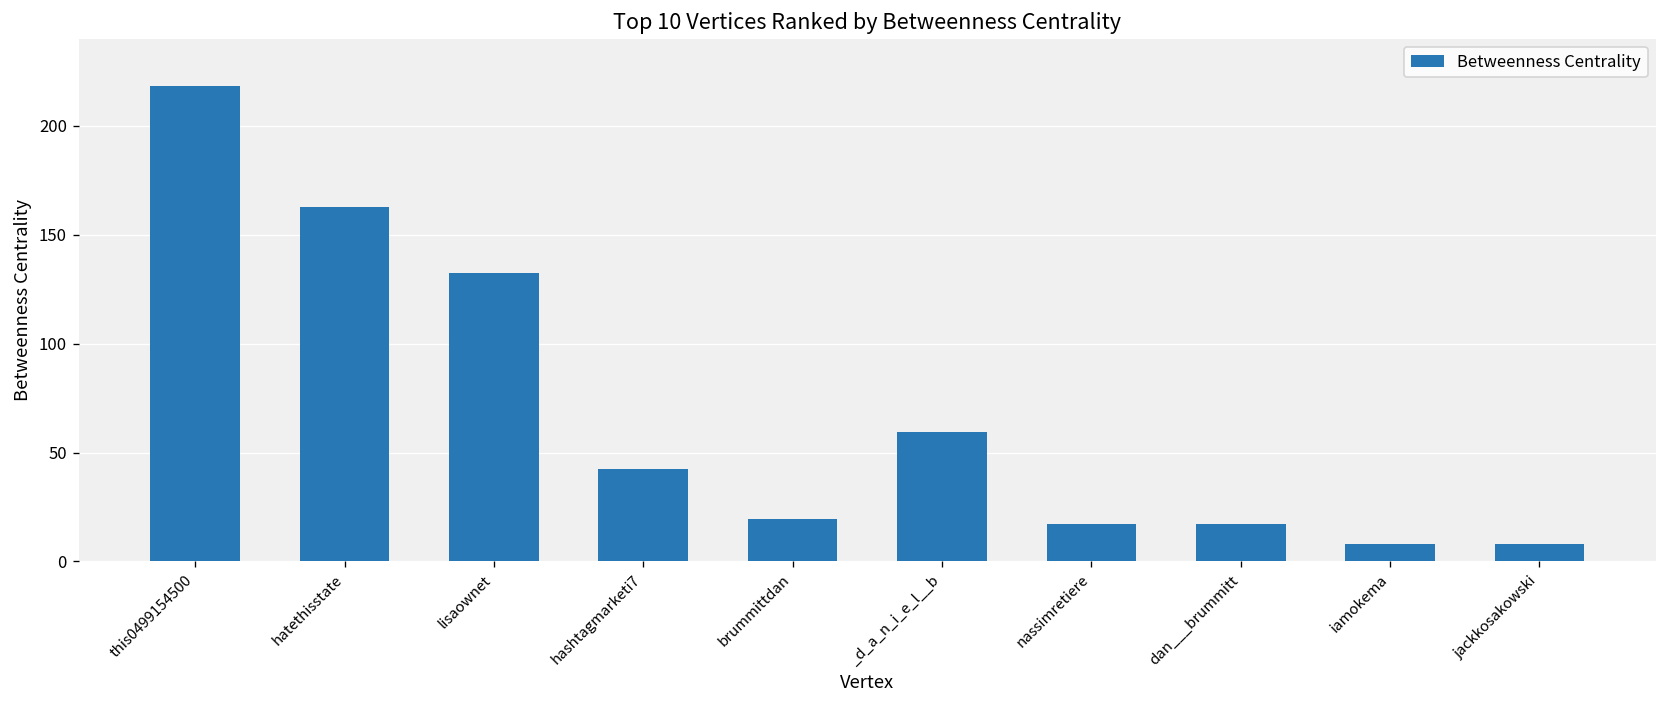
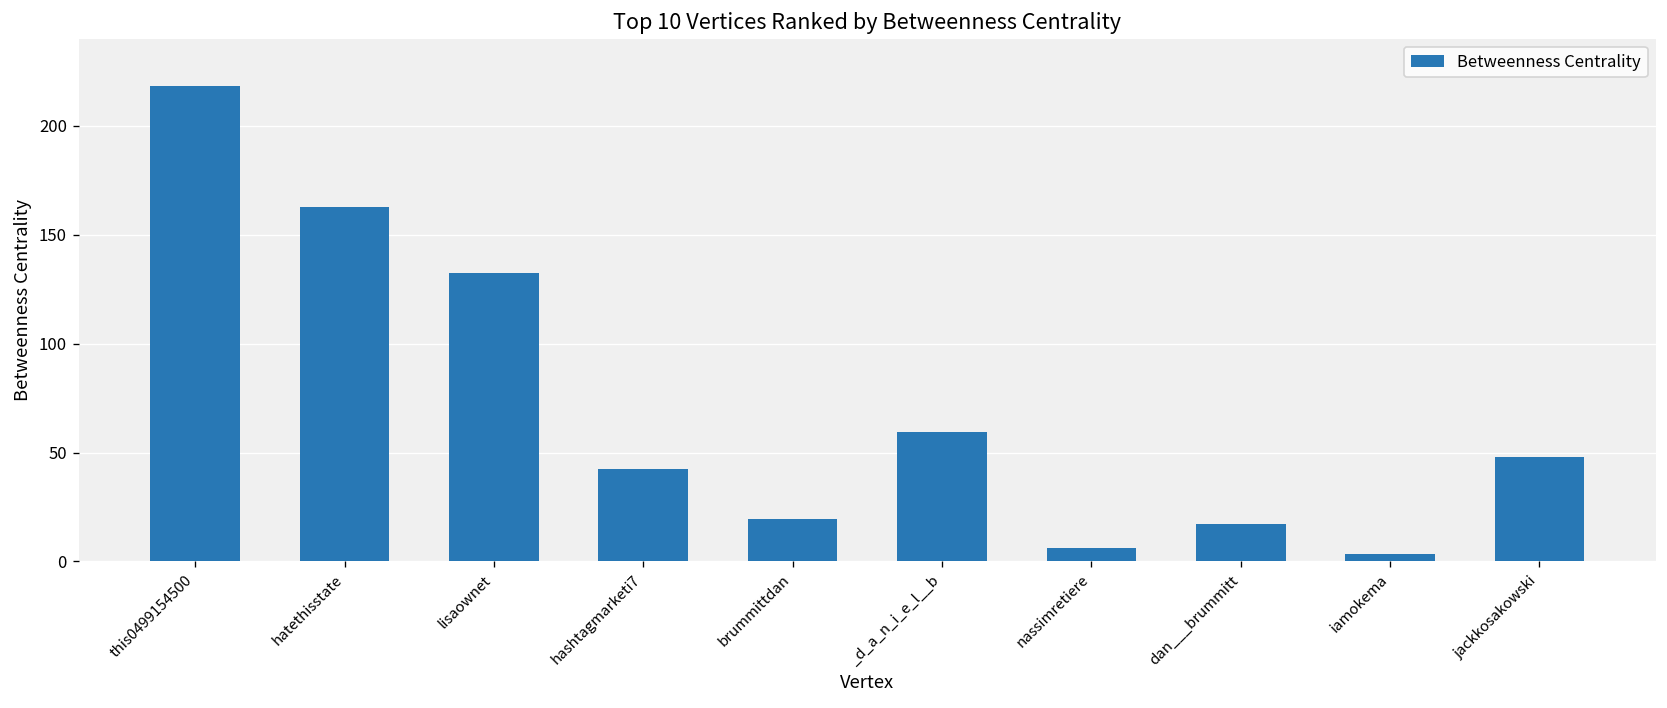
  {
    "this0499154500": 218,
    "hatethisstate": 163,
    "lisaownet": 133,
    "hashtagmarketi7": 42,
    "brummittdan": 19,
    "_d_a_n_i_e_l__b": 60,
-   "nassimretiere": 17,
+   "nassimretiere": 6,
    "dan___brummitt": 17,
-   "iamokema": 8,
-   "jackkosakowski": 8
+   "iamokema": 3,
+   "jackkosakowski": 48
  }
